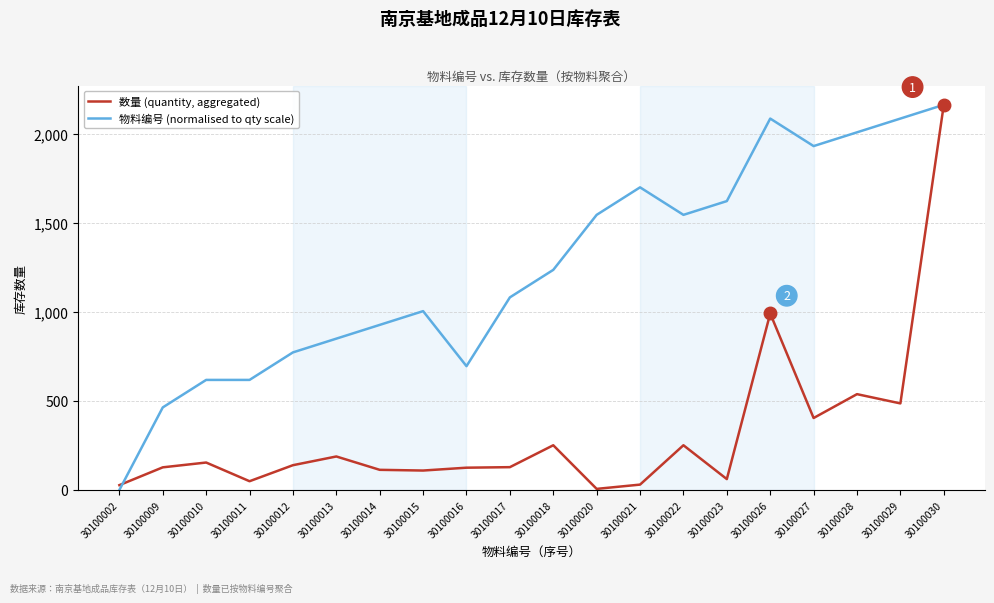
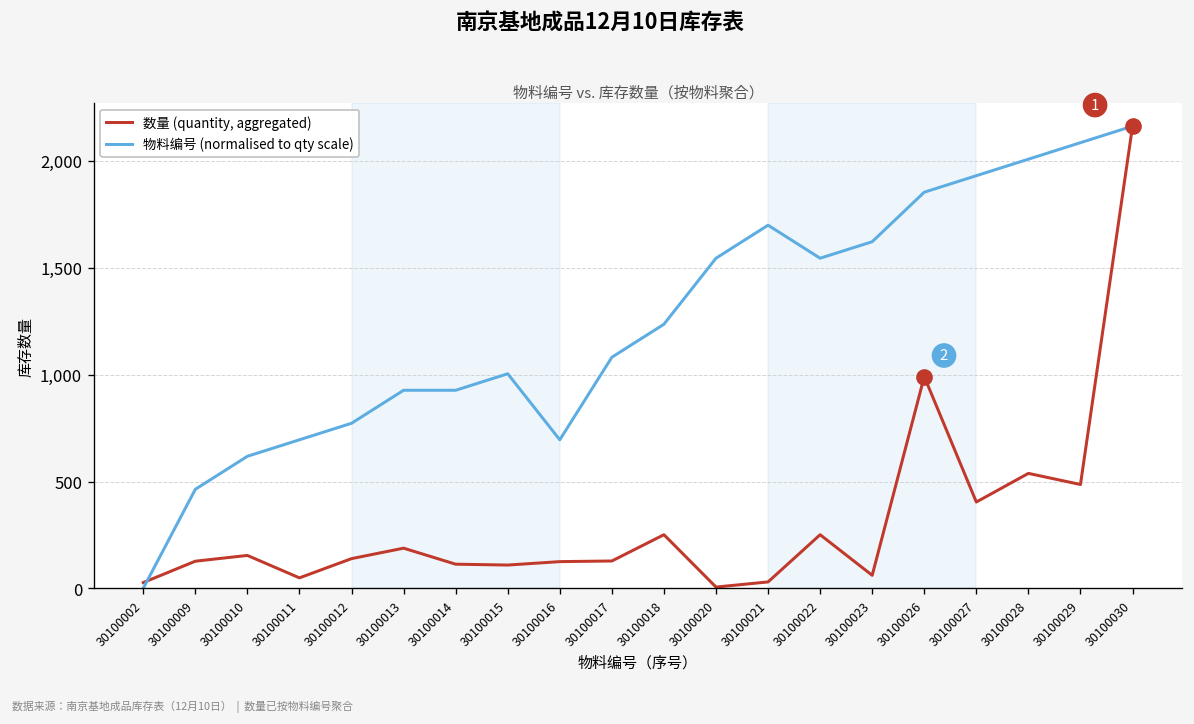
  {
    "物料编号 (normalised to qty scale)": {
      "30100002": "0",
      "30100009": "460",
      "30100010": "620",
-     "30100011": "620",
+     "30100011": "700",
      "30100012": "770",
-     "30100013": "850",
+     "30100013": "930",
      "30100014": "930",
      "30100015": "1,000",
      "30100016": "700",
      "30100017": "1,080",
      "30100018": "1,240",
      "30100020": "1,550",
      "30100021": "1,700",
      "30100022": "1,550",
      "30100023": "1,620",
-     "30100026": "2,090",
+     "30100026": "1,850",
      "30100027": "1,930",
      "30100028": "2,010",
      "30100029": "2,090"
    }
  }
